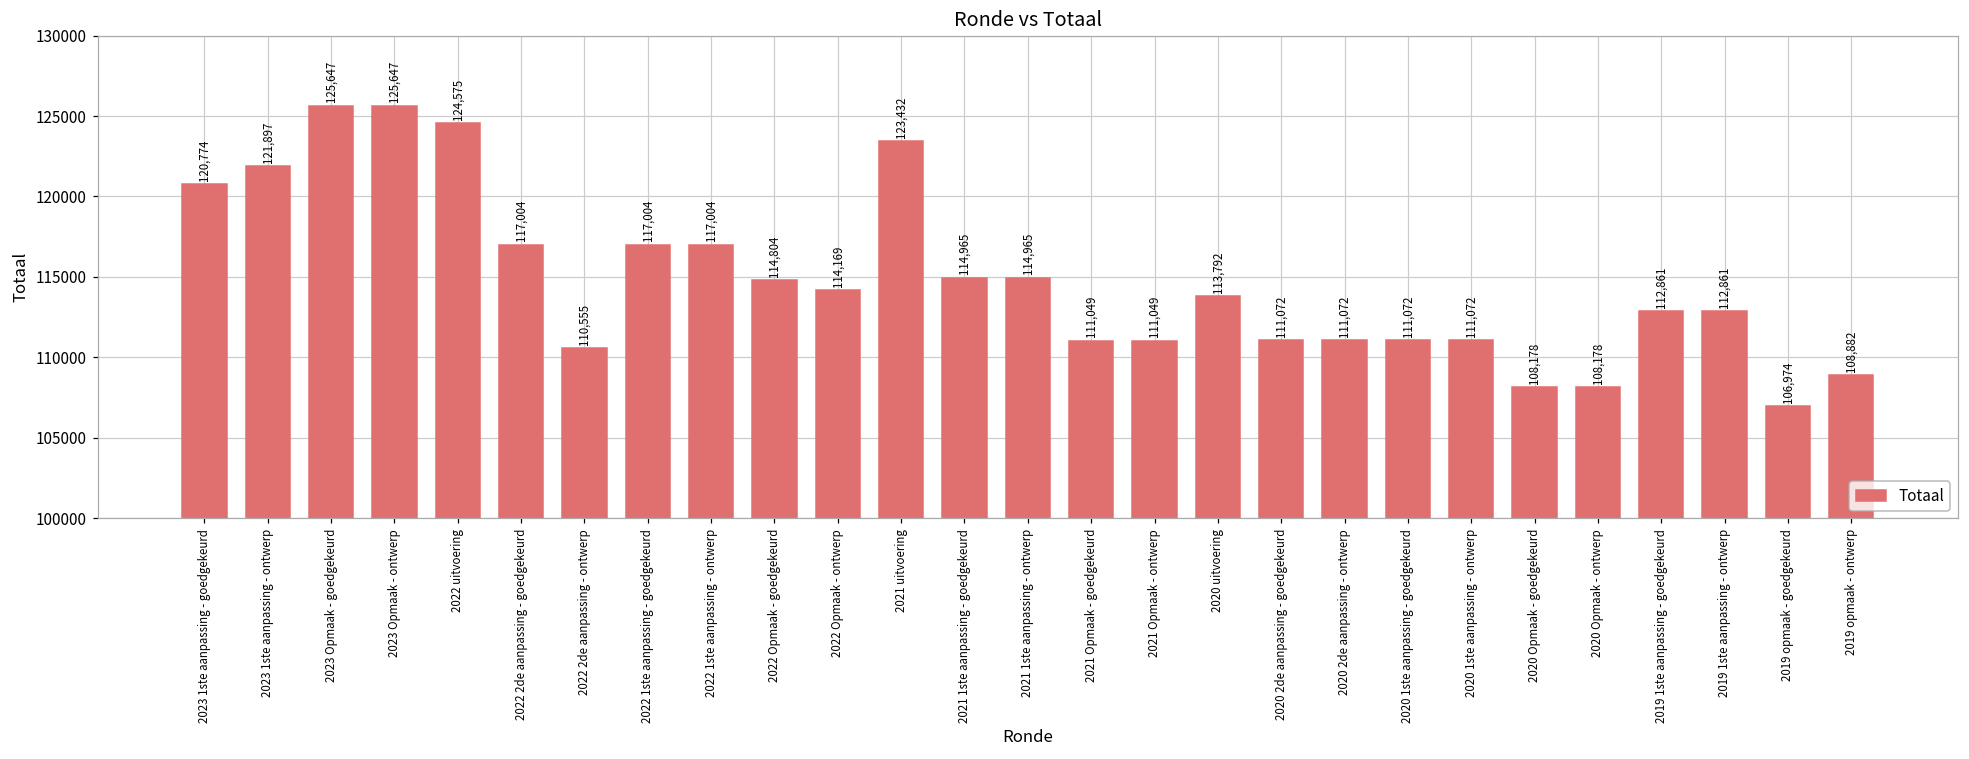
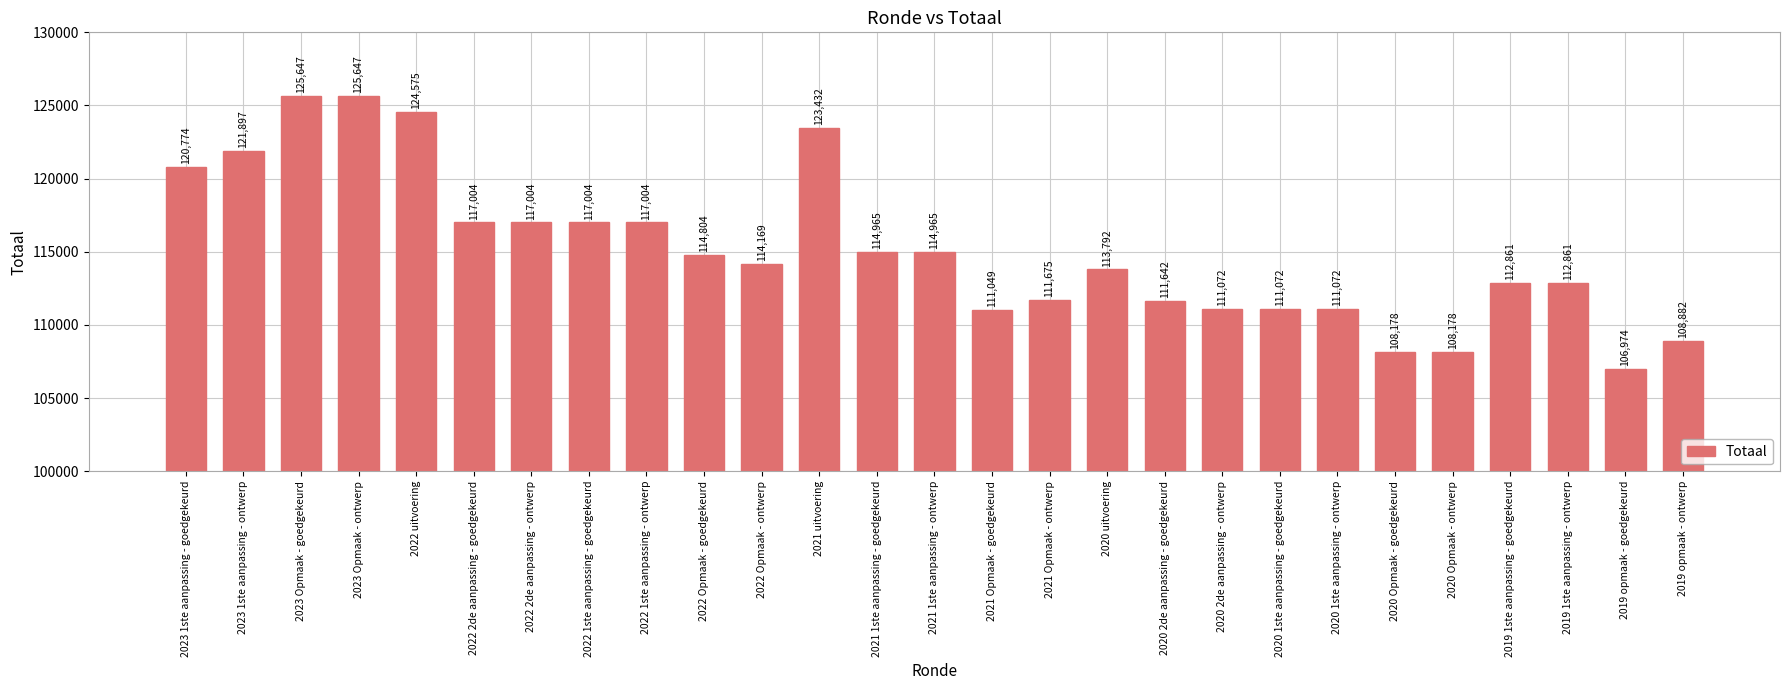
  {
    "2023 1ste aanpassing - goedgekeurd": "120,774",
    "2023 1ste aanpassing - ontwerp": "121,897",
    "2023 Opmaak - goedgekeurd": "125,647",
    "2023 Opmaak - ontwerp": "125,647",
    "2022 uitvoering": "124,575",
    "2022 2de aanpassing - goedgekeurd": "117,004",
-   "2022 2de aanpassing - ontwerp": "110,555",
+   "2022 2de aanpassing - ontwerp": "117,004",
    "2022 1ste aanpassing - goedgekeurd": "117,004",
    "2022 1ste aanpassing - ontwerp": "117,004",
    "2022 Opmaak - goedgekeurd": "114,804",
    "2022 Opmaak - ontwerp": "114,169",
    "2021 uitvoering": "123,432",
    "2021 1ste aanpassing - goedgekeurd": "114,965",
    "2021 1ste aanpassing - ontwerp": "114,965",
    "2021 Opmaak - goedgekeurd": "111,049",
-   "2021 Opmaak - ontwerp": "111,049",
+   "2021 Opmaak - ontwerp": "111,675",
    "2020 uitvoering": "113,792",
-   "2020 2de aanpassing - goedgekeurd": "111,072",
+   "2020 2de aanpassing - goedgekeurd": "111,642",
    "2020 2de aanpassing - ontwerp": "111,072",
    "2020 1ste aanpassing - goedgekeurd": "111,072",
    "2020 1ste aanpassing - ontwerp": "111,072",
    "2020 Opmaak - goedgekeurd": "108,178",
    "2020 Opmaak - ontwerp": "108,178",
    "2019 1ste aanpassing - goedgekeurd": "112,861",
    "2019 1ste aanpassing - ontwerp": "112,861",
    "2019 opmaak - goedgekeurd": "106,974",
    "2019 opmaak - ontwerp": "108,882"
  }
